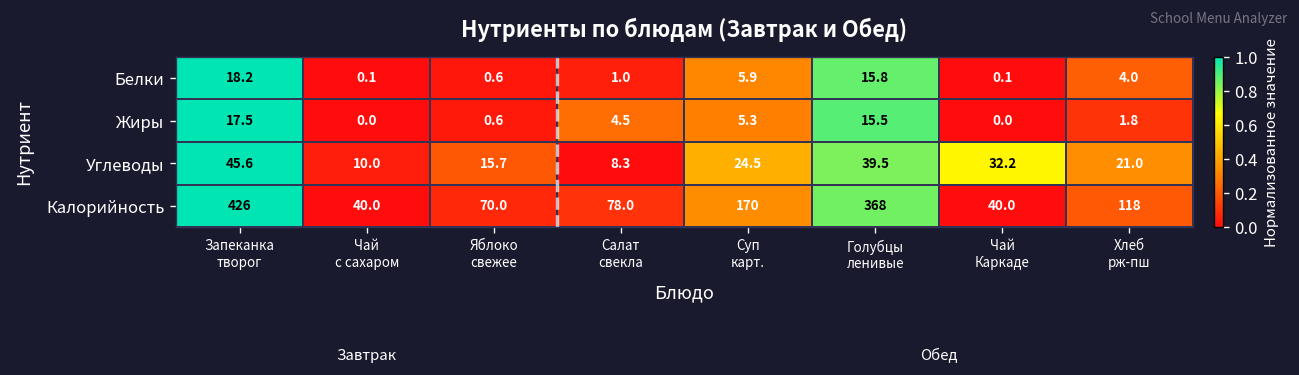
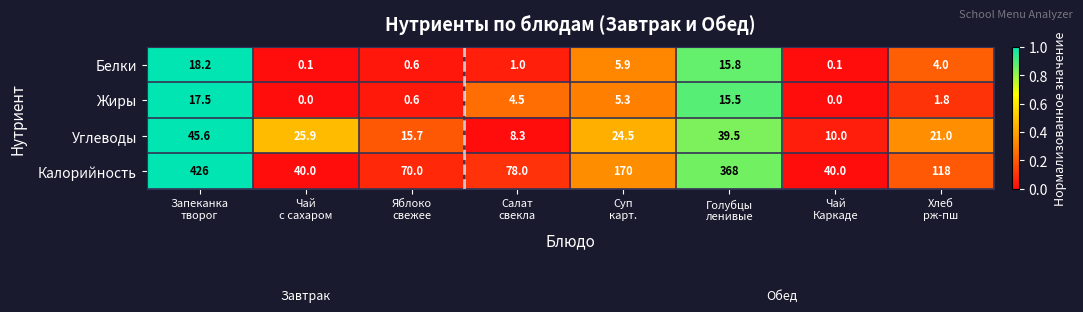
  {
    "Белки": {
      "Запеканка творог": 18.2,
      "Чай с сахаром": 0.1,
      "Яблоко свежее": 0.6,
      "Салат свекла": 1.0,
      "Суп карт.": 5.9,
      "Голубцы ленивые": 15.8,
      "Чай Каркаде": 0.1,
      "Хлеб рж-пш": 4.0
    },
    "Жиры": {
      "Запеканка творог": 17.5,
      "Чай с сахаром": 0.0,
      "Яблоко свежее": 0.6,
      "Салат свекла": 4.5,
      "Суп карт.": 5.3,
      "Голубцы ленивые": 15.5,
      "Чай Каркаде": 0.0,
      "Хлеб рж-пш": 1.8
    },
    "Углеводы": {
      "Запеканка творог": 45.6,
-     "Чай с сахаром": 10.0,
+     "Чай с сахаром": 25.9,
      "Яблоко свежее": 15.7,
      "Салат свекла": 8.3,
      "Суп карт.": 24.5,
      "Голубцы ленивые": 39.5,
-     "Чай Каркаде": 32.2,
+     "Чай Каркаде": 10.0,
      "Хлеб рж-пш": 21.0
    },
    "Калорийность": {
      "Запеканка творог": 426,
      "Чай с сахаром": 40.0,
      "Яблоко свежее": 70.0,
      "Салат свекла": 78.0,
      "Суп карт.": 170,
      "Голубцы ленивые": 368,
      "Чай Каркаде": 40.0,
      "Хлеб рж-пш": 118
    }
  }
